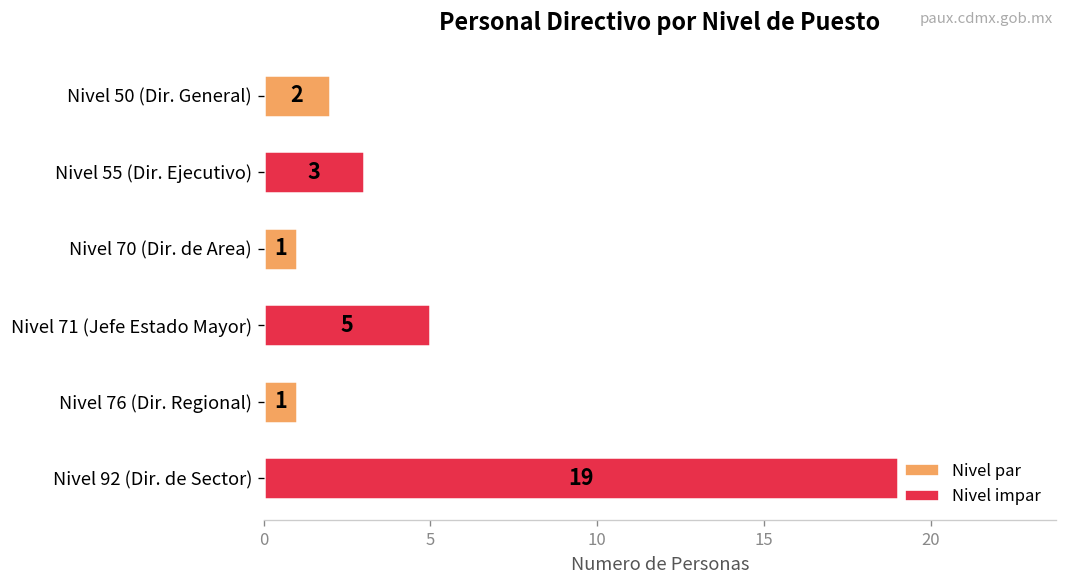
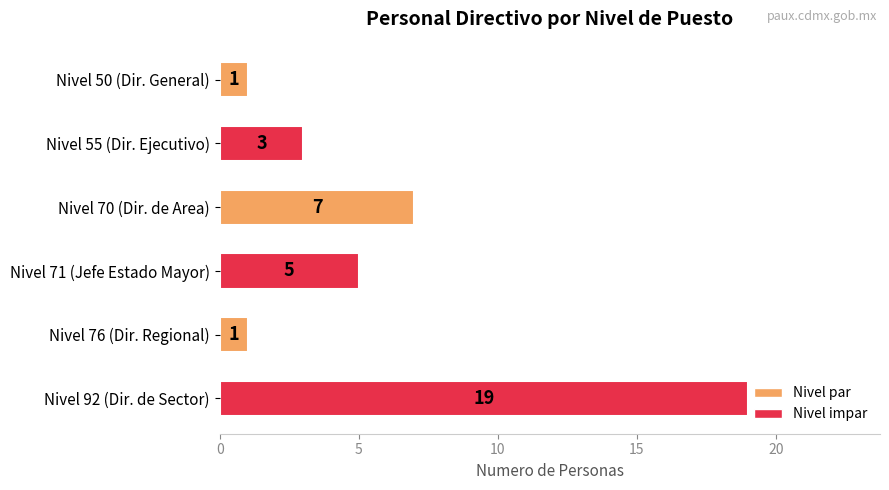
  {
-   "Nivel 50 (Dir. General)": 2,
+   "Nivel 50 (Dir. General)": 1,
    "Nivel 55 (Dir. Ejecutivo)": 3,
-   "Nivel 70 (Dir. de Area)": 1,
+   "Nivel 70 (Dir. de Area)": 7,
    "Nivel 71 (Jefe Estado Mayor)": 5,
    "Nivel 76 (Dir. Regional)": 1,
    "Nivel 92 (Dir. de Sector)": 19
  }
